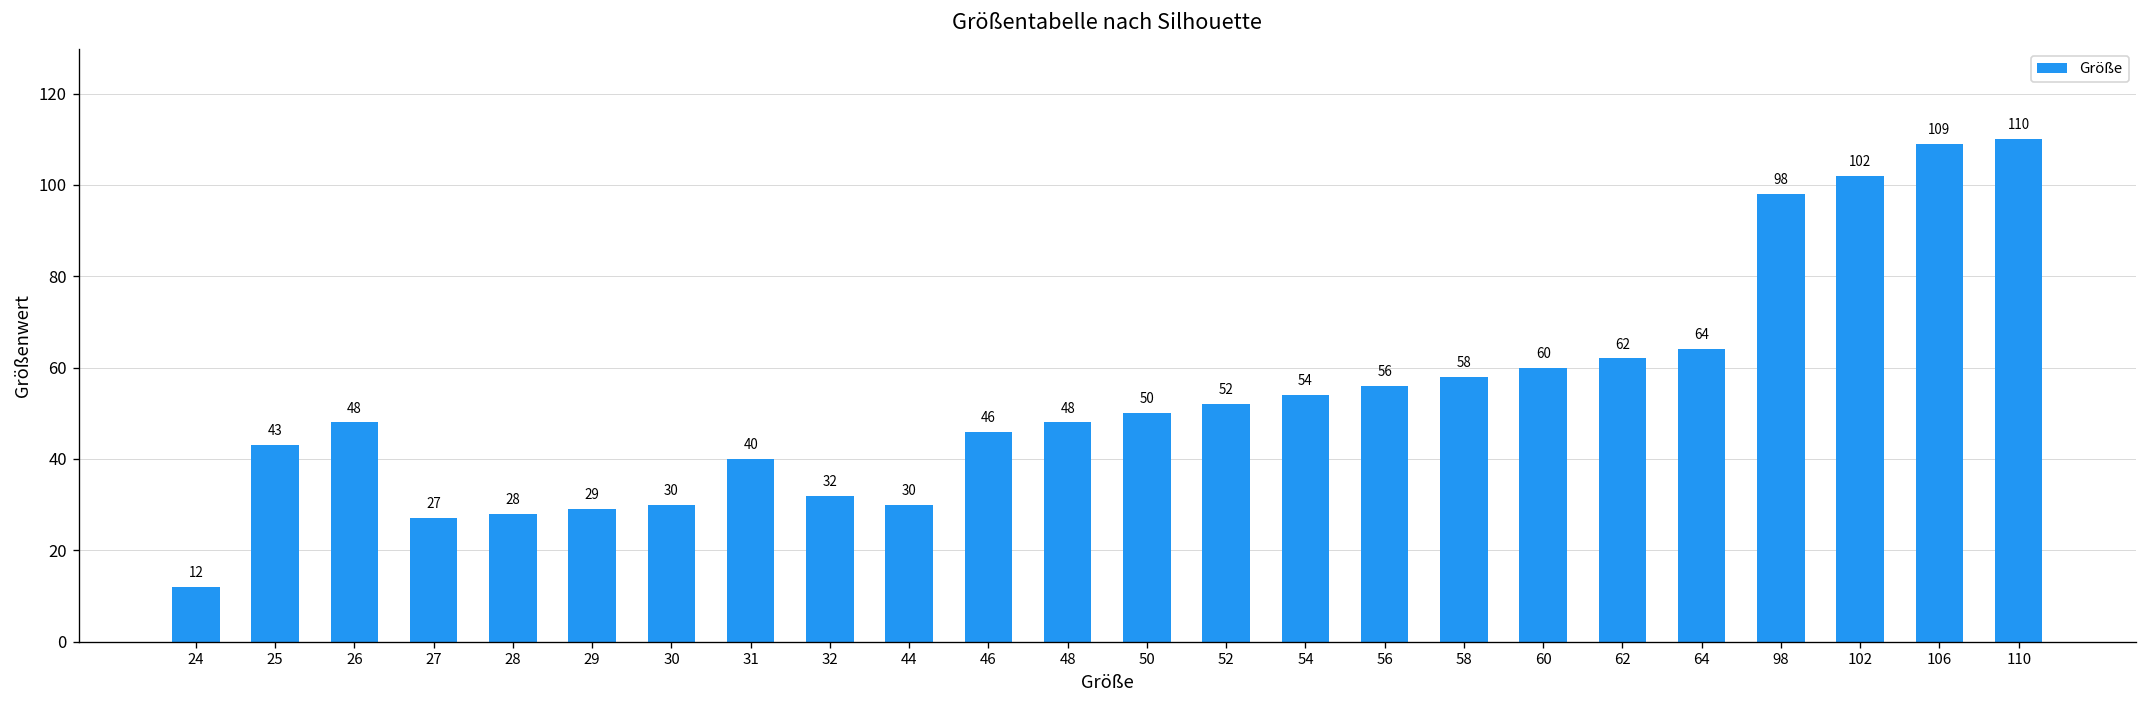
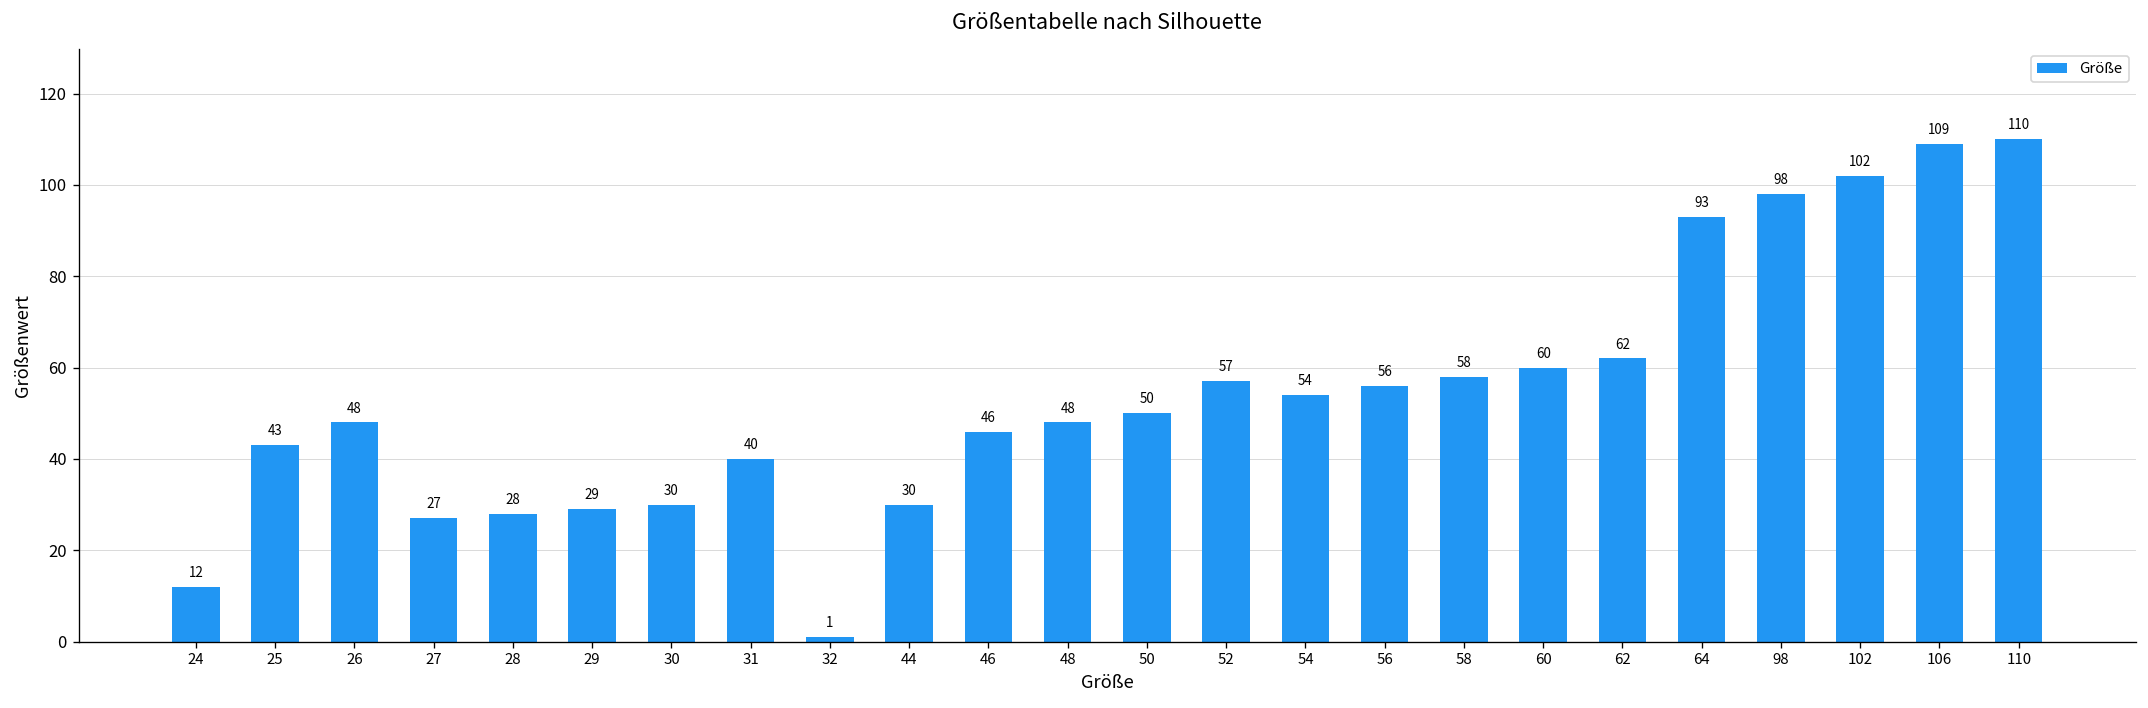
  {
    "24": 12,
    "25": 43,
    "26": 48,
    "27": 27,
    "28": 28,
    "29": 29,
    "30": 30,
    "31": 40,
-   "32": 32,
+   "32": 1,
    "44": 30,
    "46": 46,
    "48": 48,
    "50": 50,
-   "52": 52,
+   "52": 57,
    "54": 54,
    "56": 56,
    "58": 58,
    "60": 60,
    "62": 62,
-   "64": 64,
+   "64": 93,
    "98": 98,
    "102": 102,
    "106": 109,
    "110": 110
  }
